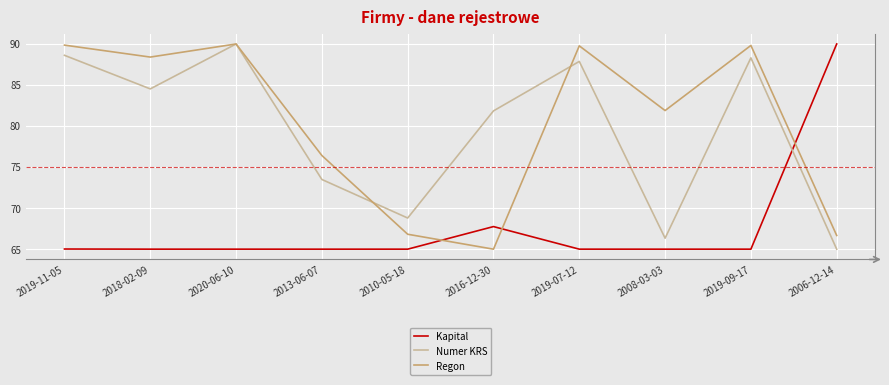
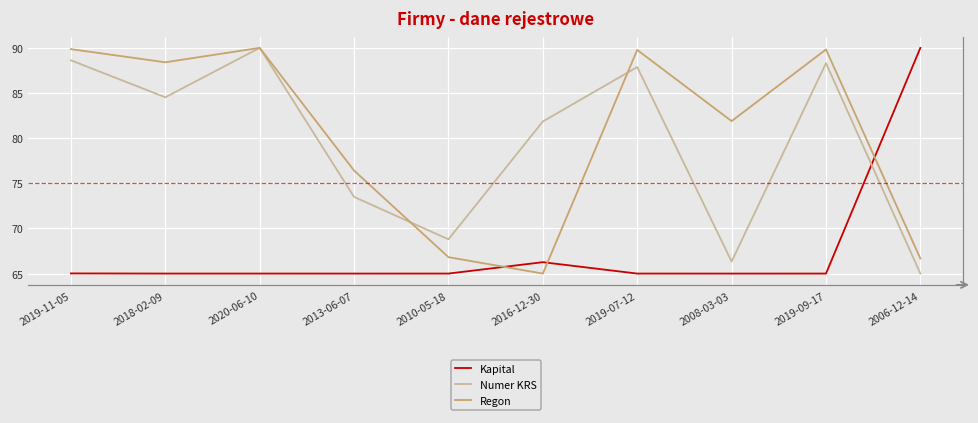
  {
    "Kapital": {
      "2019-11-05": 65,
      "2018-02-09": 65,
      "2020-06-10": 65,
      "2013-06-07": 65,
      "2010-05-18": 65,
-     "2016-12-30": 68,
+     "2016-12-30": 66,
      "2019-07-12": 65,
      "2008-03-03": 65,
      "2019-09-17": 65,
      "2006-12-14": 90
    }
  }
